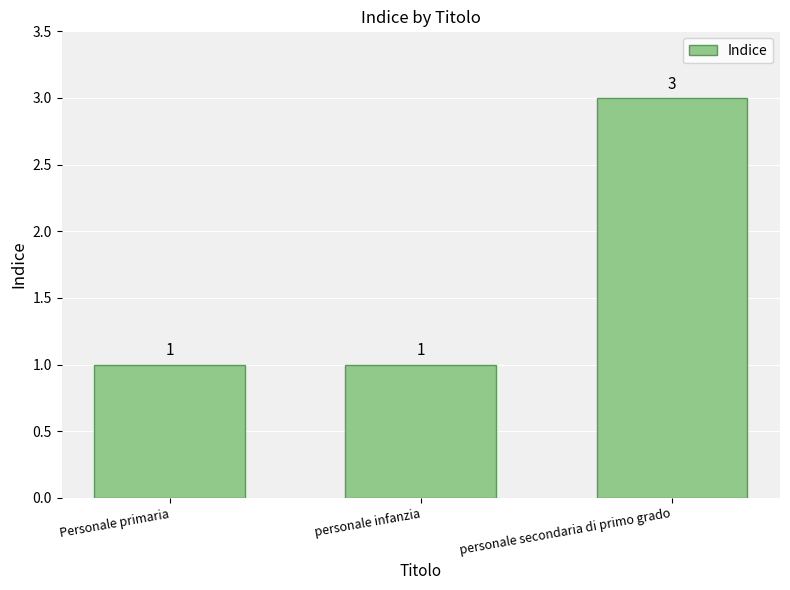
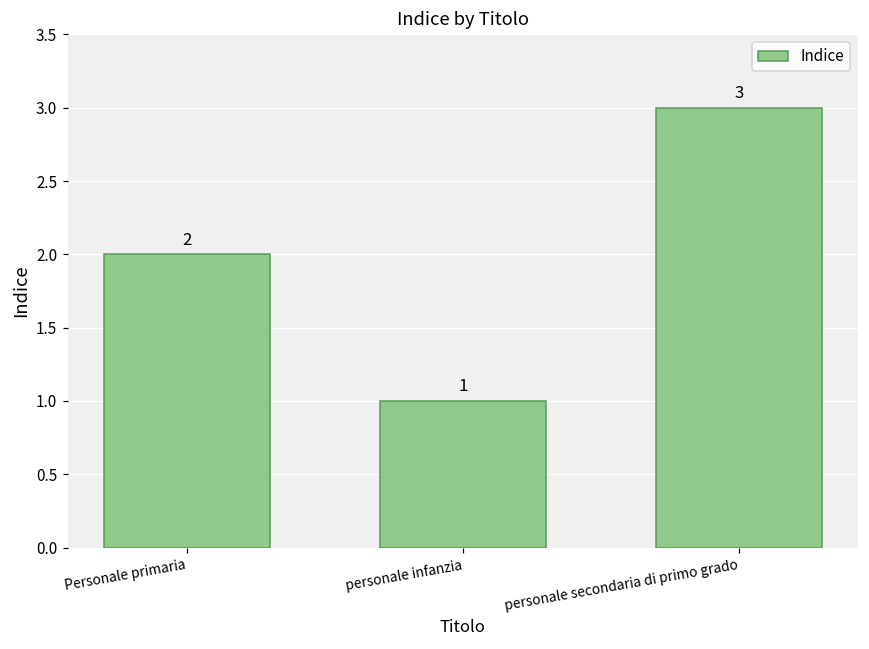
  {
-   "Personale primaria": 1,
+   "Personale primaria": 2,
    "personale infanzia": 1,
    "personale secondaria di primo grado": 3
  }
